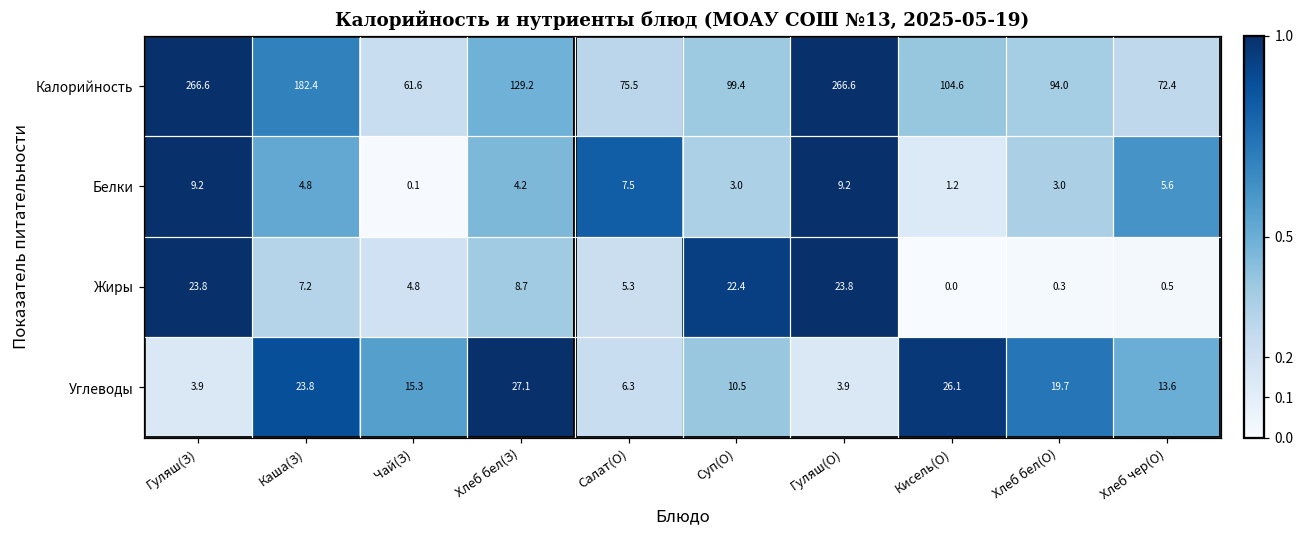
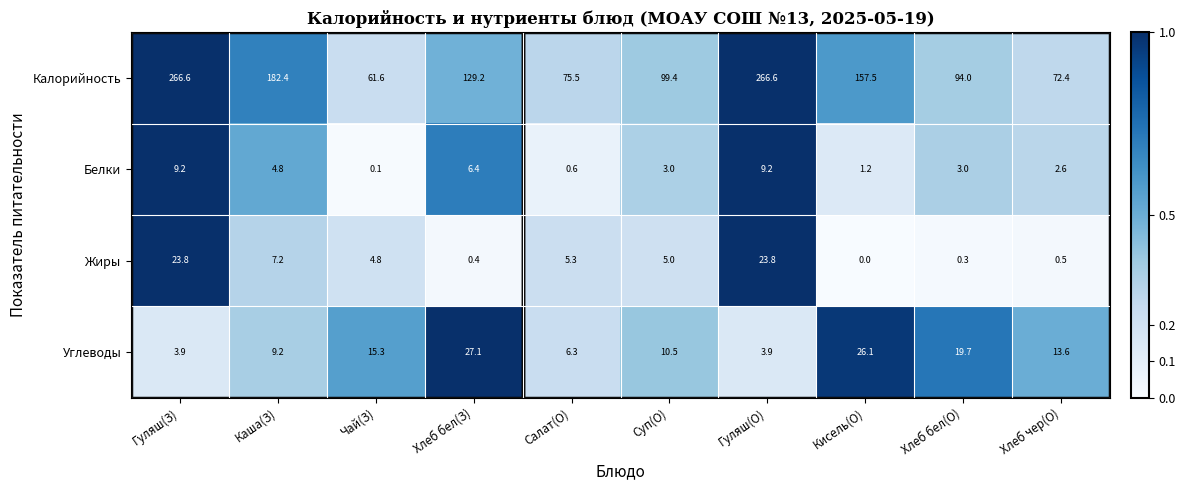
  {
    "Калорийность": {
      "Гуляш(З)": 266.6,
      "Каша(З)": 182.4,
      "Чай(З)": 61.6,
      "Хлеб бел(З)": 129.2,
      "Салат(О)": 75.5,
      "Суп(О)": 99.4,
      "Гуляш(О)": 266.6,
-     "Кисель(О)": 104.6,
+     "Кисель(О)": 157.5,
      "Хлеб бел(О)": 94.0,
      "Хлеб чер(О)": 72.4
    },
    "Белки": {
      "Гуляш(З)": 9.2,
      "Каша(З)": 4.8,
      "Чай(З)": 0.1,
-     "Хлеб бел(З)": 4.2,
-     "Салат(О)": 7.5,
+     "Хлеб бел(З)": 6.4,
+     "Салат(О)": 0.6,
      "Суп(О)": 3.0,
      "Гуляш(О)": 9.2,
      "Кисель(О)": 1.2,
      "Хлеб бел(О)": 3.0,
-     "Хлеб чер(О)": 5.6
+     "Хлеб чер(О)": 2.6
    },
    "Жиры": {
      "Гуляш(З)": 23.8,
      "Каша(З)": 7.2,
      "Чай(З)": 4.8,
-     "Хлеб бел(З)": 8.7,
+     "Хлеб бел(З)": 0.4,
      "Салат(О)": 5.3,
-     "Суп(О)": 22.4,
+     "Суп(О)": 5.0,
      "Гуляш(О)": 23.8,
      "Кисель(О)": 0.0,
      "Хлеб бел(О)": 0.3,
      "Хлеб чер(О)": 0.5
    },
    "Углеводы": {
      "Гуляш(З)": 3.9,
-     "Каша(З)": 23.8,
+     "Каша(З)": 9.2,
      "Чай(З)": 15.3,
      "Хлеб бел(З)": 27.1,
      "Салат(О)": 6.3,
      "Суп(О)": 10.5,
      "Гуляш(О)": 3.9,
      "Кисель(О)": 26.1,
      "Хлеб бел(О)": 19.7,
      "Хлеб чер(О)": 13.6
    }
  }
